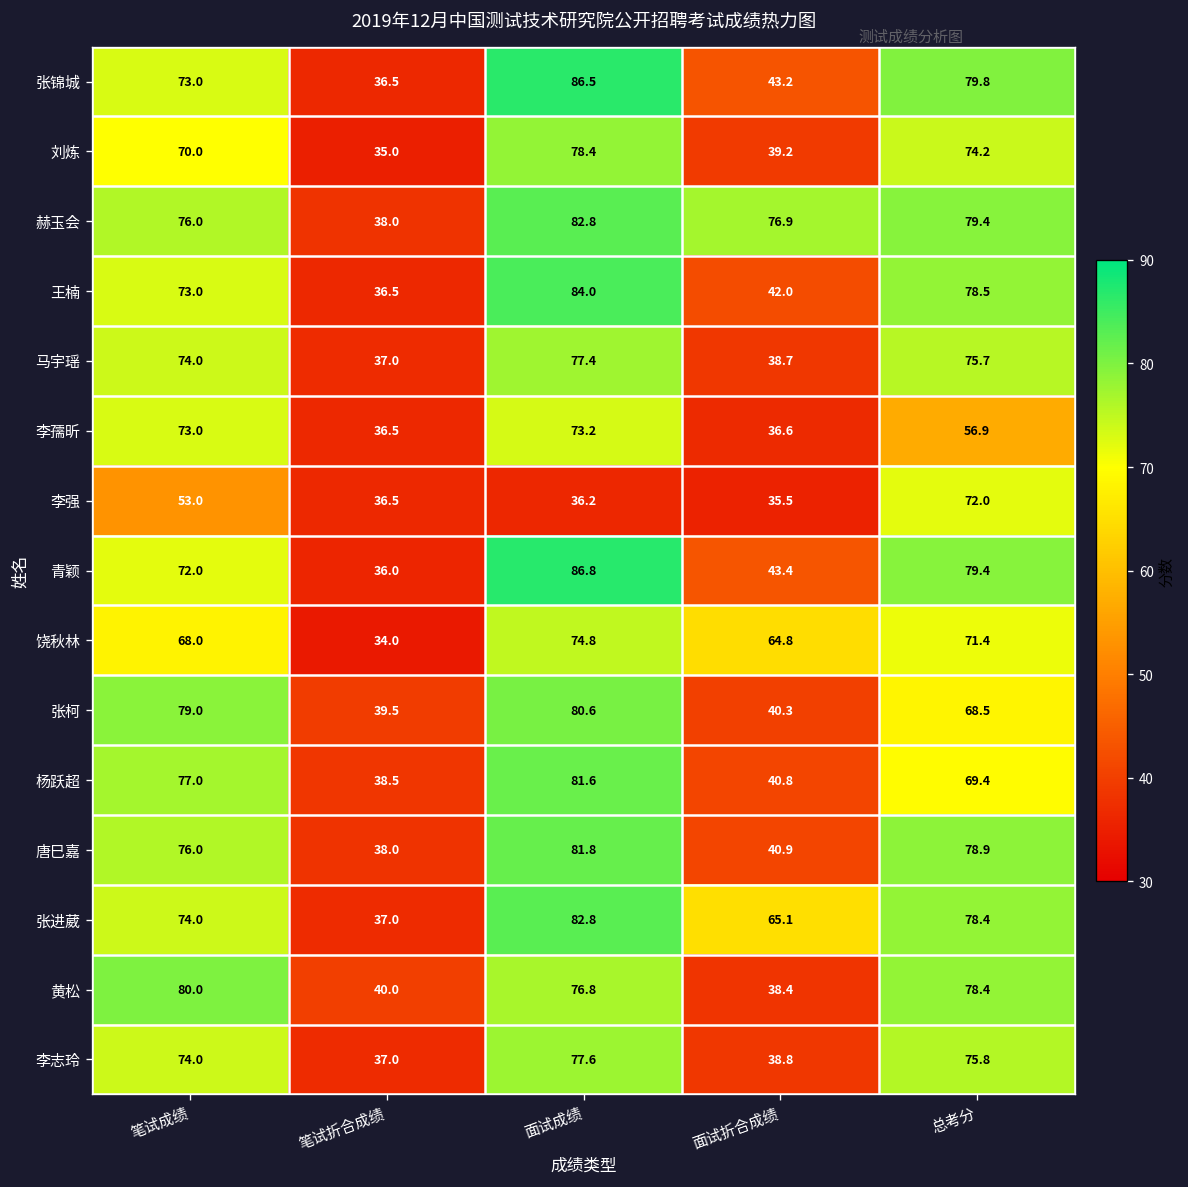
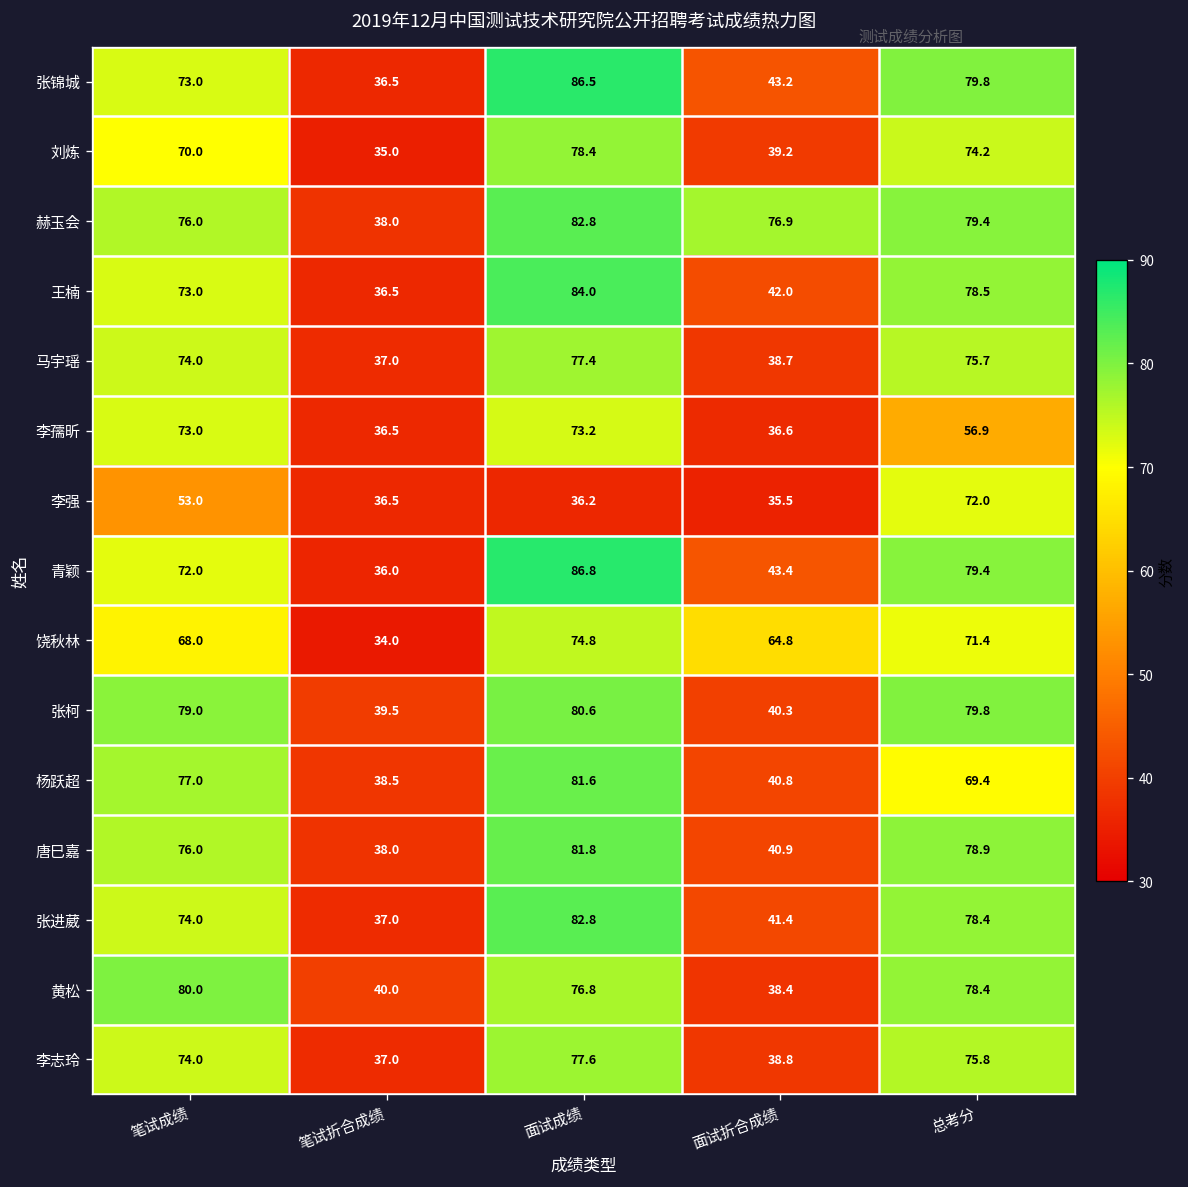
  {
    "张锦城": {
      "笔试成绩": 73.0,
      "笔试折合成绩": 36.5,
      "面试成绩": 86.5,
      "面试折合成绩": 43.2,
      "总考分": 79.8
    },
    "刘炼": {
      "笔试成绩": 70.0,
      "笔试折合成绩": 35.0,
      "面试成绩": 78.4,
      "面试折合成绩": 39.2,
      "总考分": 74.2
    },
    "赫玉会": {
      "笔试成绩": 76.0,
      "笔试折合成绩": 38.0,
      "面试成绩": 82.8,
      "面试折合成绩": 76.9,
      "总考分": 79.4
    },
    "王楠": {
      "笔试成绩": 73.0,
      "笔试折合成绩": 36.5,
      "面试成绩": 84.0,
      "面试折合成绩": 42.0,
      "总考分": 78.5
    },
    "马宇瑶": {
      "笔试成绩": 74.0,
      "笔试折合成绩": 37.0,
      "面试成绩": 77.4,
      "面试折合成绩": 38.7,
      "总考分": 75.7
    },
    "李孺昕": {
      "笔试成绩": 73.0,
      "笔试折合成绩": 36.5,
      "面试成绩": 73.2,
      "面试折合成绩": 36.6,
      "总考分": 56.9
    },
    "李强": {
      "笔试成绩": 53.0,
      "笔试折合成绩": 36.5,
      "面试成绩": 36.2,
      "面试折合成绩": 35.5,
      "总考分": 72.0
    },
    "青颖": {
      "笔试成绩": 72.0,
      "笔试折合成绩": 36.0,
      "面试成绩": 86.8,
      "面试折合成绩": 43.4,
      "总考分": 79.4
    },
    "饶秋林": {
      "笔试成绩": 68.0,
      "笔试折合成绩": 34.0,
      "面试成绩": 74.8,
      "面试折合成绩": 64.8,
      "总考分": 71.4
    },
    "张柯": {
      "笔试成绩": 79.0,
      "笔试折合成绩": 39.5,
      "面试成绩": 80.6,
      "面试折合成绩": 40.3,
-     "总考分": 68.5
+     "总考分": 79.8
    },
    "杨跃超": {
      "笔试成绩": 77.0,
      "笔试折合成绩": 38.5,
      "面试成绩": 81.6,
      "面试折合成绩": 40.8,
      "总考分": 69.4
    },
    "唐巳嘉": {
      "笔试成绩": 76.0,
      "笔试折合成绩": 38.0,
      "面试成绩": 81.8,
      "面试折合成绩": 40.9,
      "总考分": 78.9
    },
    "张进葳": {
      "笔试成绩": 74.0,
      "笔试折合成绩": 37.0,
      "面试成绩": 82.8,
-     "面试折合成绩": 65.1,
+     "面试折合成绩": 41.4,
      "总考分": 78.4
    },
    "黄松": {
      "笔试成绩": 80.0,
      "笔试折合成绩": 40.0,
      "面试成绩": 76.8,
      "面试折合成绩": 38.4,
      "总考分": 78.4
    },
    "李志玲": {
      "笔试成绩": 74.0,
      "笔试折合成绩": 37.0,
      "面试成绩": 77.6,
      "面试折合成绩": 38.8,
      "总考分": 75.8
    }
  }
